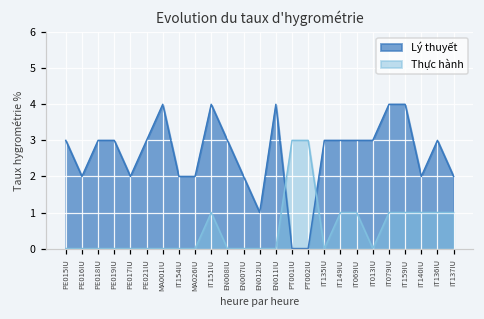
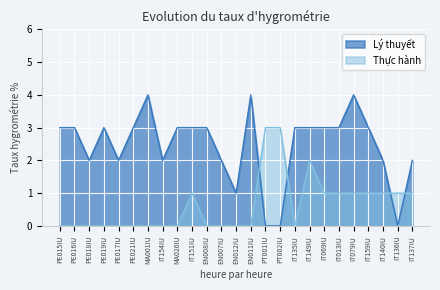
  {
    "Lý thuyết": {
      "PE015IU": 3,
-     "PE016IU": 2,
-     "PE018IU": 3,
+     "PE016IU": 3,
+     "PE018IU": 2,
      "PE019IU": 3,
      "PE017IU": 2,
      "PE021IU": 3,
      "MA001IU": 4,
      "IT154IU": 2,
-     "MA026IU": 2,
-     "IT151IU": 4,
+     "MA026IU": 3,
+     "IT151IU": 3,
      "EN008IU": 3,
      "EN007IU": 2,
      "EN012IU": 1,
      "EN011IU": 4,
      "PT001IU": 0,
      "PT002IU": 0,
      "IT135IU": 3,
      "IT149IU": 3,
      "IT069IU": 3,
      "IT013IU": 3,
      "IT079IU": 4,
-     "IT159IU": 4,
+     "IT159IU": 3,
      "IT140IU": 2,
-     "IT136IU": 3,
+     "IT136IU": 0,
      "IT137IU": 2
    },
    "Thực hành": {
      "PE015IU": 0,
      "PE016IU": 0,
      "PE018IU": 0,
      "PE019IU": 0,
      "PE017IU": 0,
      "PE021IU": 0,
      "MA001IU": 0,
      "IT154IU": 0,
      "MA026IU": 0,
      "IT151IU": 1,
      "EN008IU": 0,
      "EN007IU": 0,
      "EN012IU": 0,
      "EN011IU": 0,
      "PT001IU": 3,
      "PT002IU": 3,
      "IT135IU": 0,
-     "IT149IU": 1,
+     "IT149IU": 2,
      "IT069IU": 1,
-     "IT013IU": 0,
+     "IT013IU": 1,
      "IT079IU": 1,
      "IT159IU": 1,
      "IT140IU": 1,
      "IT136IU": 1,
      "IT137IU": 1
    }
  }
